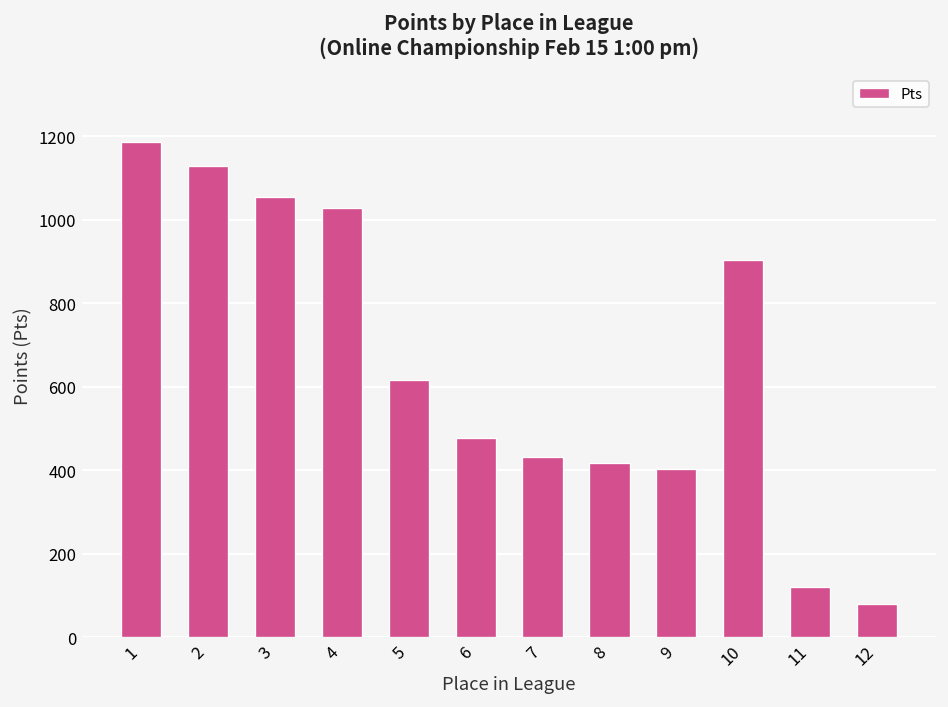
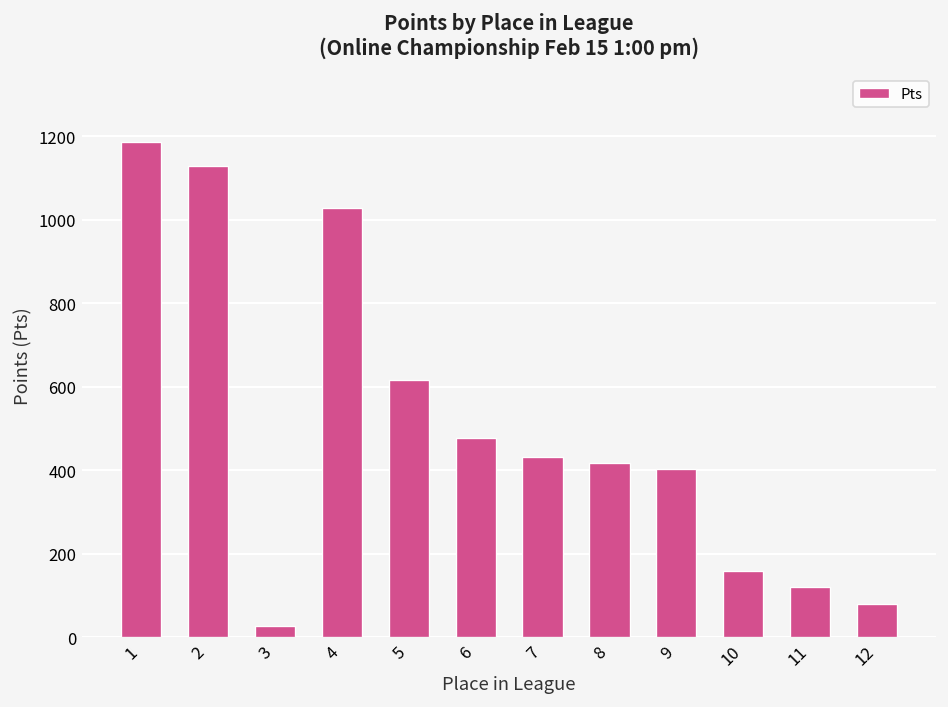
  {
    "1": 1190,
    "2": 1130,
-   "3": 1050,
+   "3": 30,
    "4": 1030,
    "5": 620,
    "6": 480,
    "7": 430,
    "8": 420,
    "9": 400,
-   "10": 900,
+   "10": 160,
    "11": 120,
    "12": 80
  }
